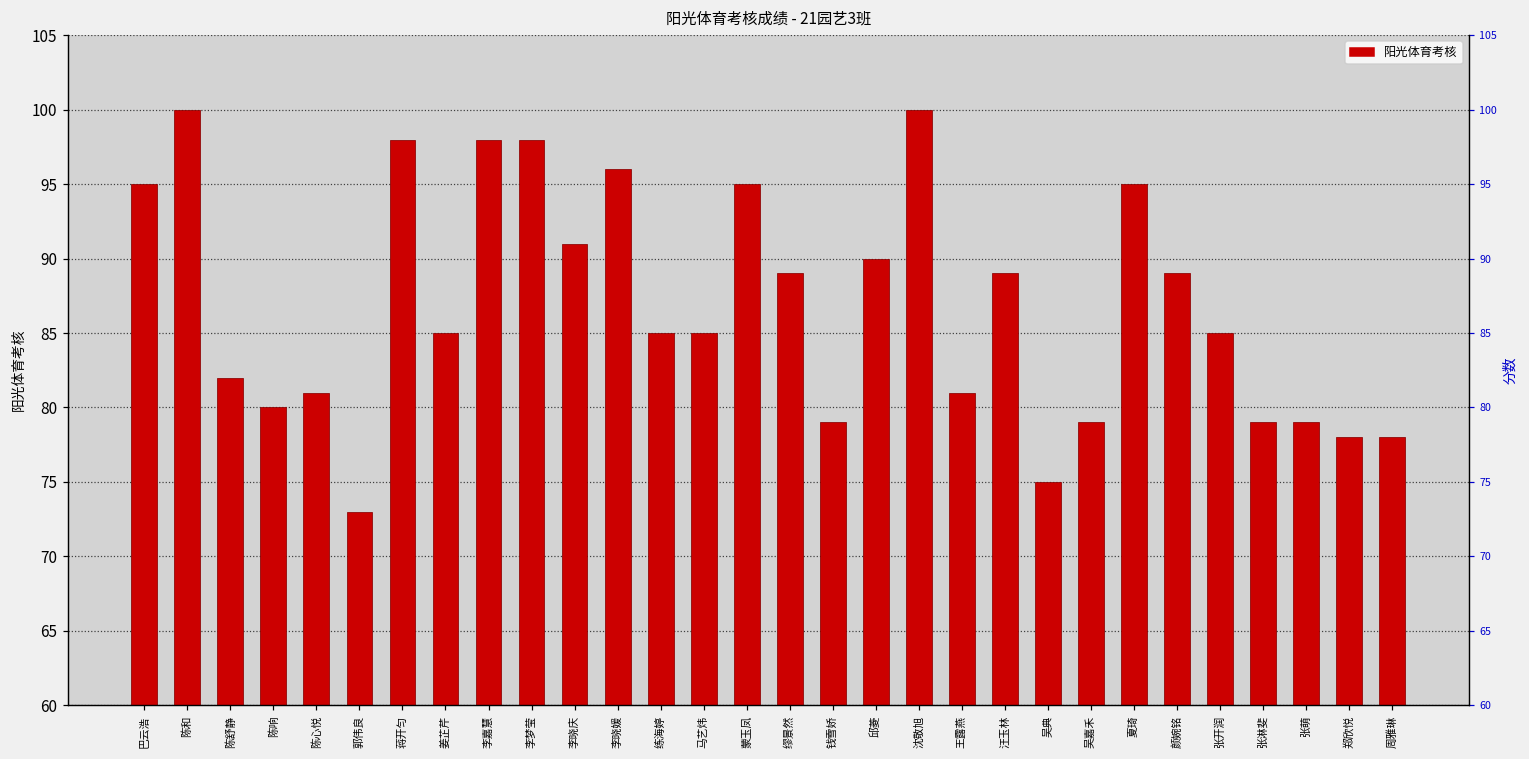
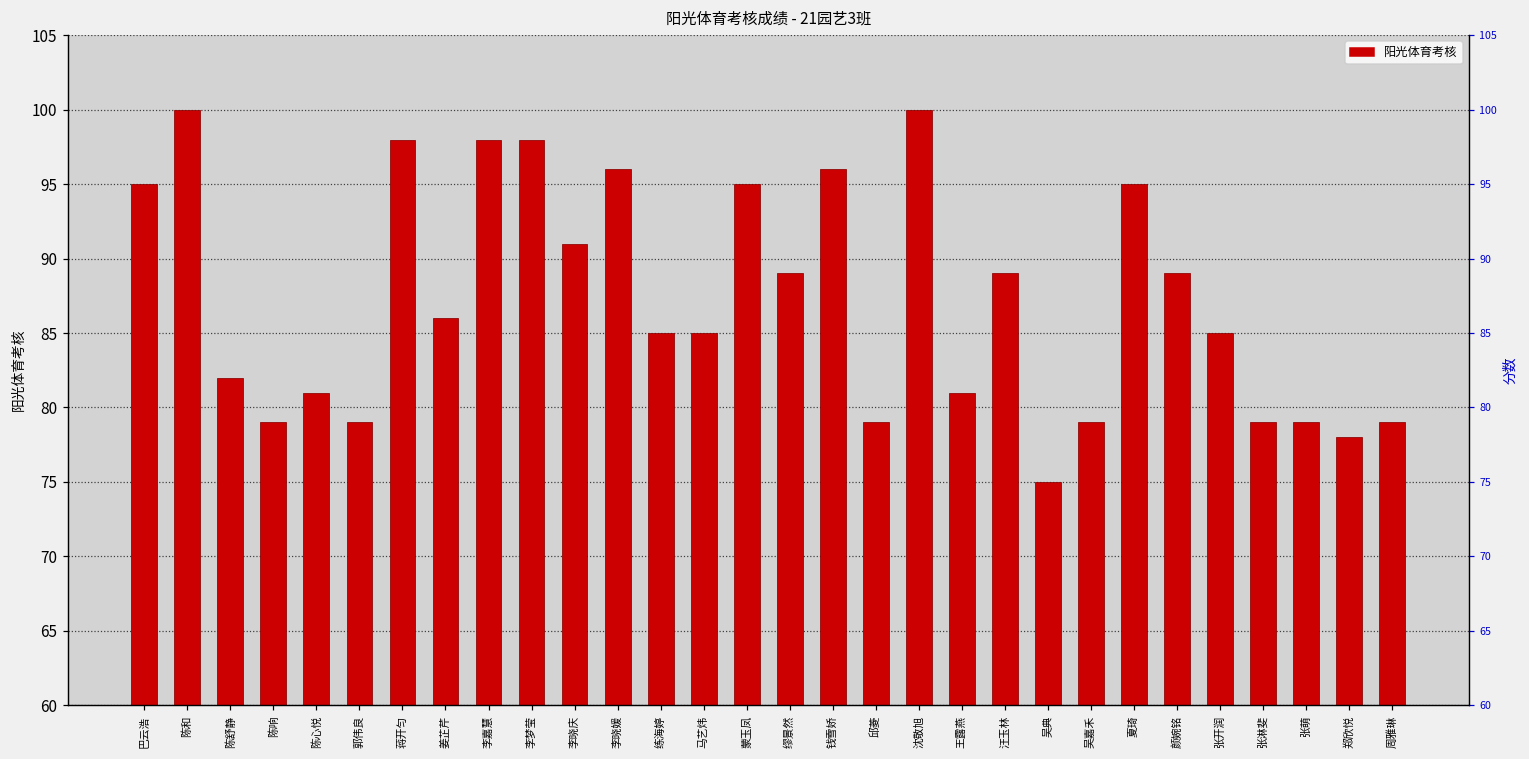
  {
    "巴云浩": 95,
    "陈和": 100,
    "陈舒静": 82,
-   "陈响": 80,
+   "陈响": 79,
    "陈心悦": 81,
-   "郭伟良": 73,
+   "郭伟良": 79,
    "蒋开匀": 98,
-   "姜芷芹": 85,
+   "姜芷芹": 86,
    "李嘉慧": 98,
    "李梦莹": 98,
    "李晓庆": 91,
    "李晓媛": 96,
    "练海婷": 85,
    "马艺炜": 85,
    "蒙玉凤": 95,
    "缪景然": 89,
-   "钱雪娇": 79,
-   "邱菱": 90,
+   "钱雪娇": 96,
+   "邱菱": 79,
    "沈敬旭": 100,
    "王露燕": 81,
    "汪玉林": 89,
    "吴典": 75,
    "吴嘉禾": 79,
    "夏琦": 95,
    "颜婉铭": 89,
    "张开润": 85,
    "张淋斐": 79,
    "张萌": 79,
    "郑欣悦": 78,
-   "周雅琳": 78
+   "周雅琳": 79
  }
